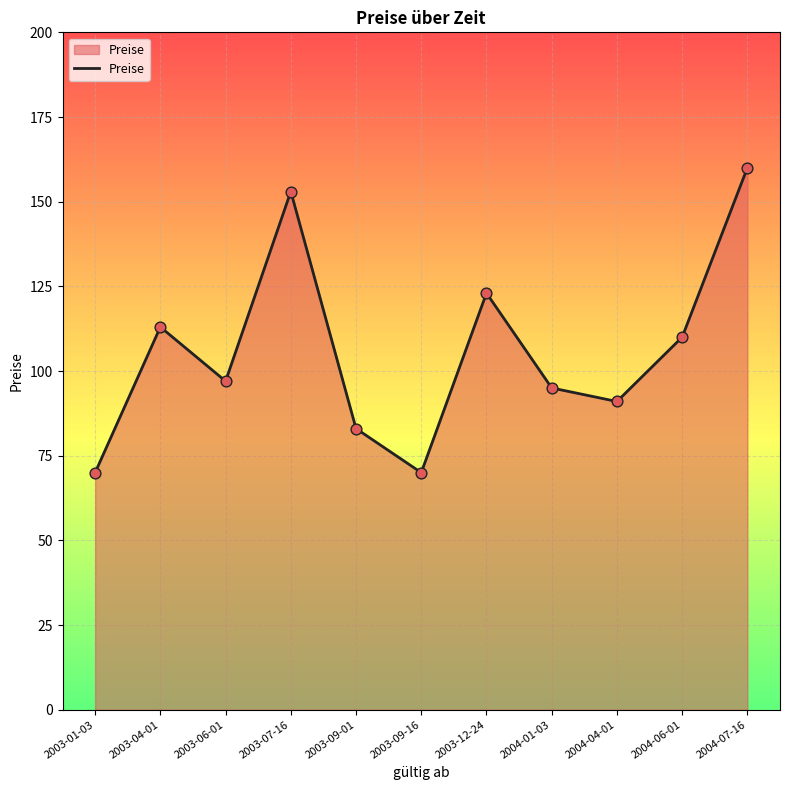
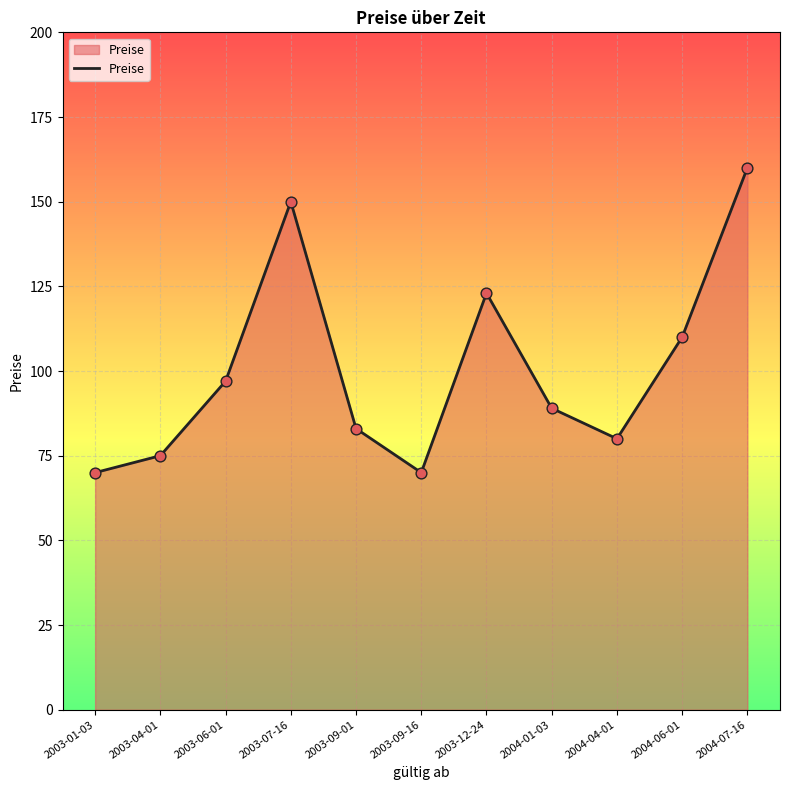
  {
    "2003-01-03": 70,
-   "2003-04-01": 113,
+   "2003-04-01": 75,
    "2003-06-01": 97,
-   "2003-07-16": 153,
+   "2003-07-16": 150,
    "2003-09-01": 83,
    "2003-09-16": 70,
    "2003-12-24": 123,
-   "2004-01-03": 95,
-   "2004-04-01": 91,
+   "2004-01-03": 89,
+   "2004-04-01": 80,
    "2004-06-01": 110,
    "2004-07-16": 160
  }
